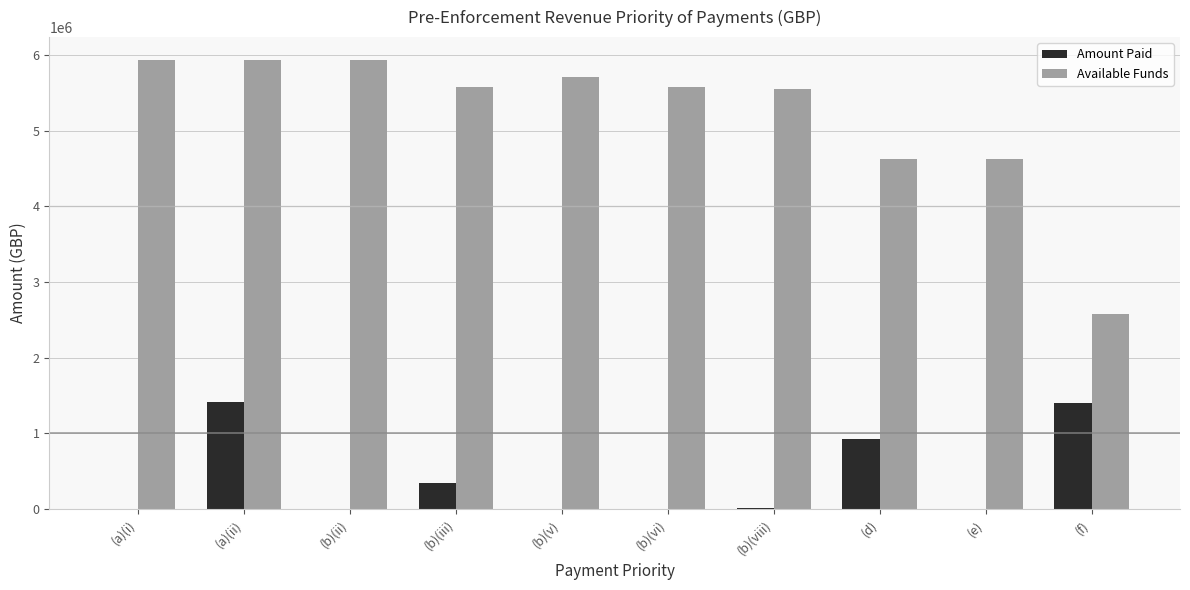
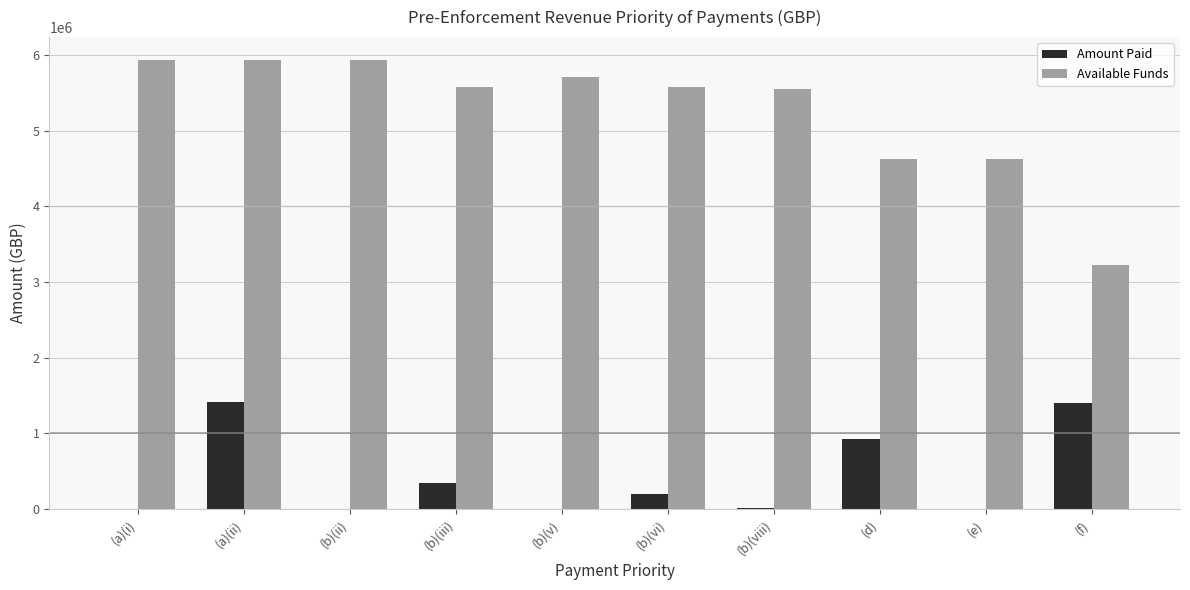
  {
    "Amount Paid": {
      "(a)(ii)": 1400000,
      "(b)(ii)": 0,
      "(b)(iii)": 300000,
-     "(b)(vi)": 0,
+     "(b)(vi)": 200000,
      "(d)": 900000,
      "(f)": 1400000
    },
    "Available Funds": {
      "(a)(i)": 5900000,
      "(a)(ii)": 5900000,
      "(b)(ii)": 5900000,
      "(b)(iii)": 5600000,
      "(b)(v)": 5700000,
      "(b)(vi)": 5600000,
      "(b)(viii)": 5600000,
      "(d)": 4600000,
      "(e)": 4600000,
-     "(f)": 2600000
+     "(f)": 3200000
    }
  }
